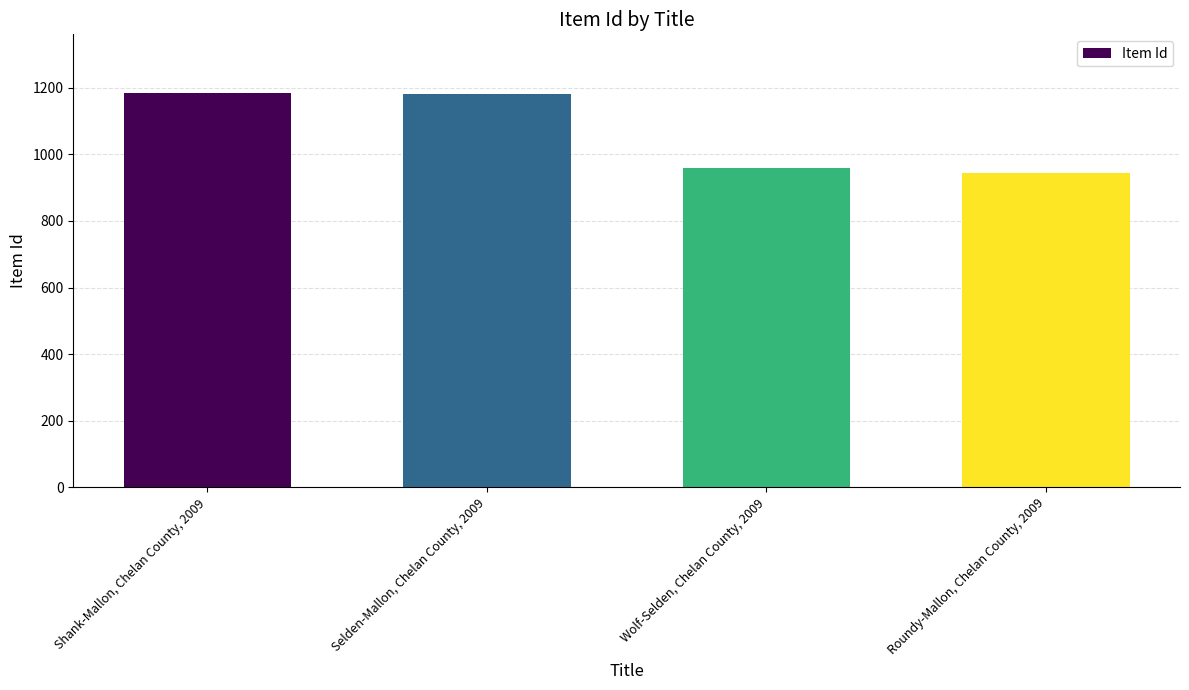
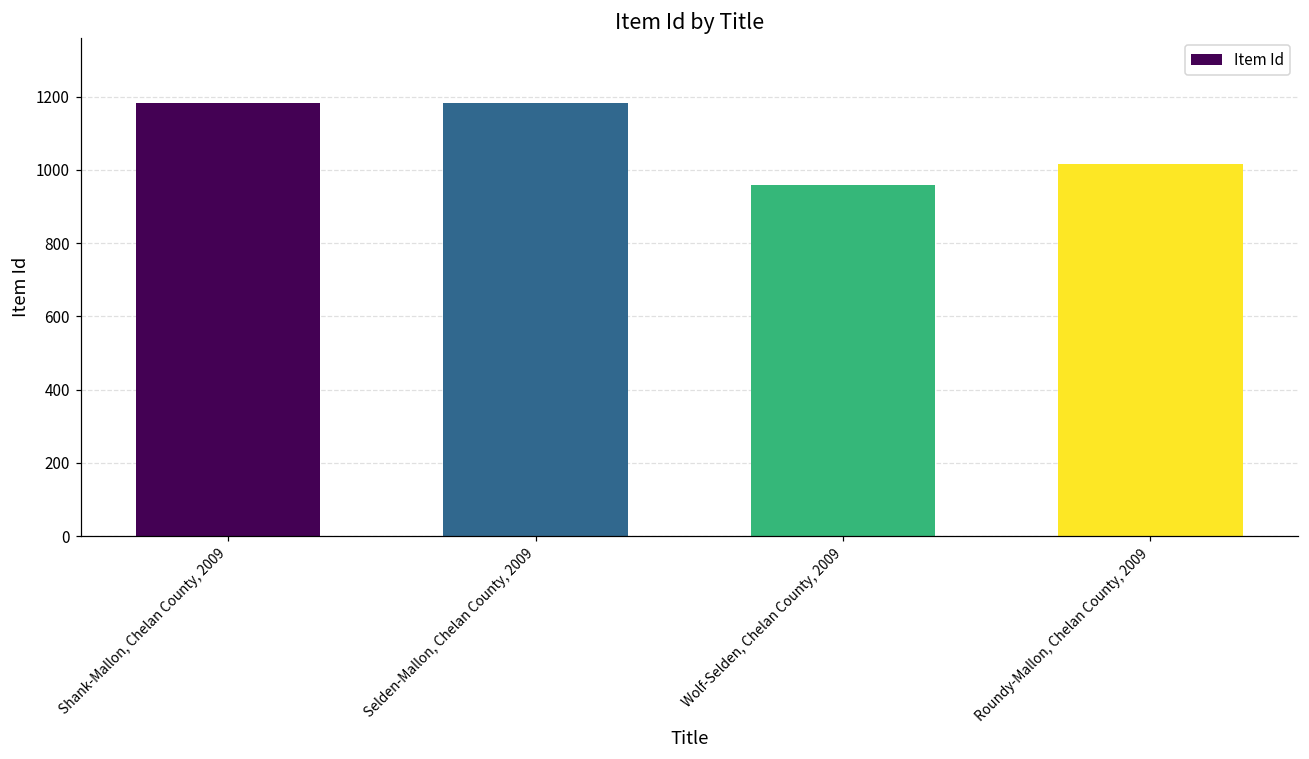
  {
    "Shank-Mallon, Chelan County, 2009": 1180,
    "Selden-Mallon, Chelan County, 2009": 1180,
    "Wolf-Selden, Chelan County, 2009": 960,
-   "Roundy-Mallon, Chelan County, 2009": 940
+   "Roundy-Mallon, Chelan County, 2009": 1020
  }
